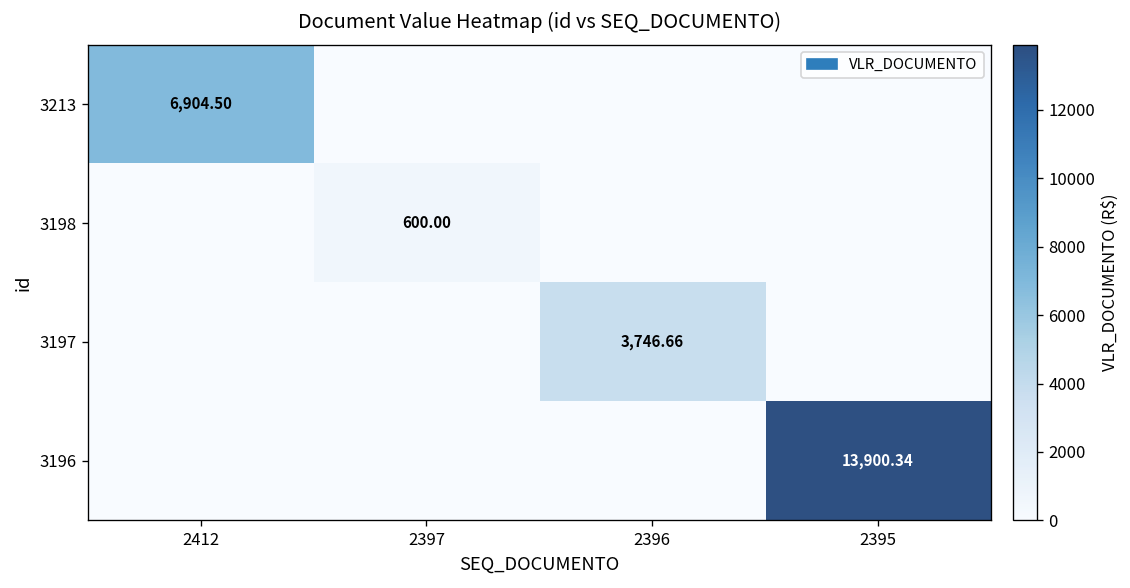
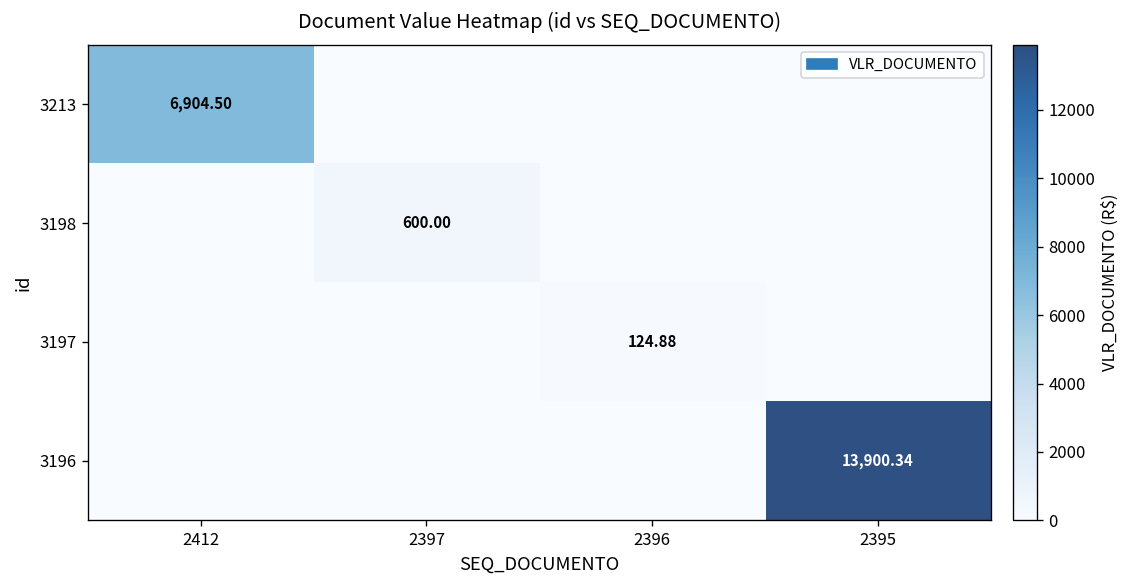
  {
    "3213": {
      "2412": "6,904.50"
    },
    "3198": {
      "2397": "600.00"
    },
    "3197": {
-     "2396": "3,746.66"
+     "2396": "124.88"
    },
    "3196": {
      "2395": "13,900.34"
    }
  }
